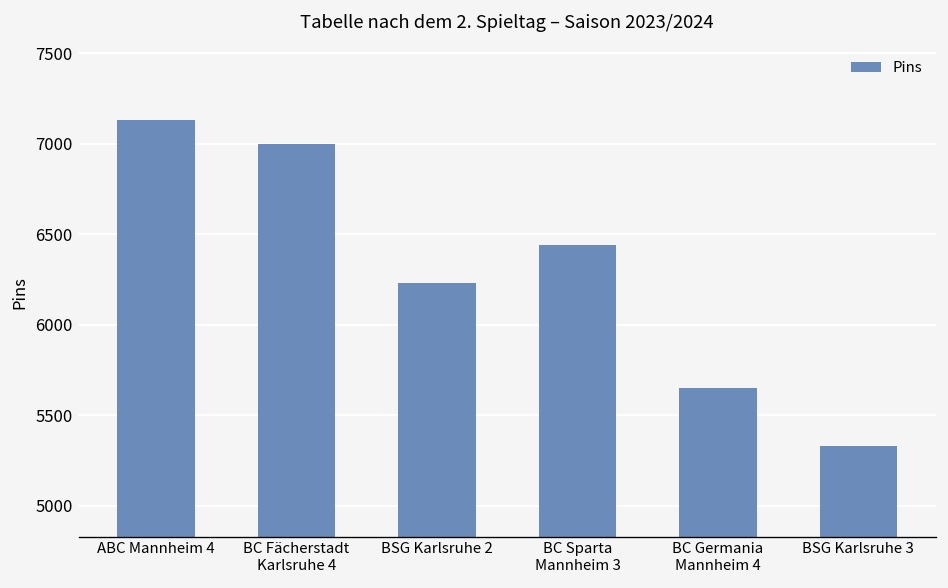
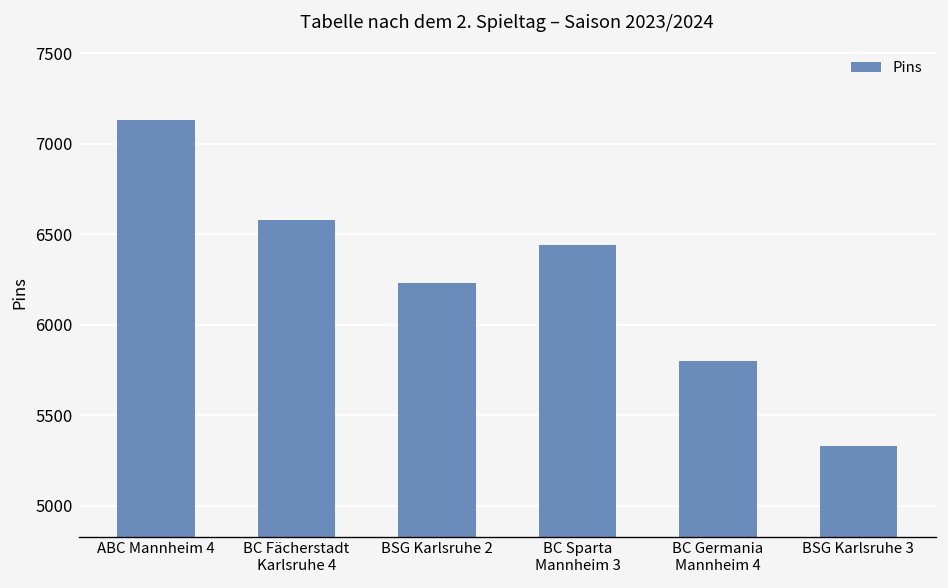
  {
    "ABC Mannheim 4": 7130,
-   "BC Fächerstadt Karlsruhe 4": 7000,
+   "BC Fächerstadt Karlsruhe 4": 6580,
    "BSG Karlsruhe 2": 6230,
    "BC Sparta Mannheim 3": 6440,
-   "BC Germania Mannheim 4": 5650,
+   "BC Germania Mannheim 4": 5800,
    "BSG Karlsruhe 3": 5330
  }
